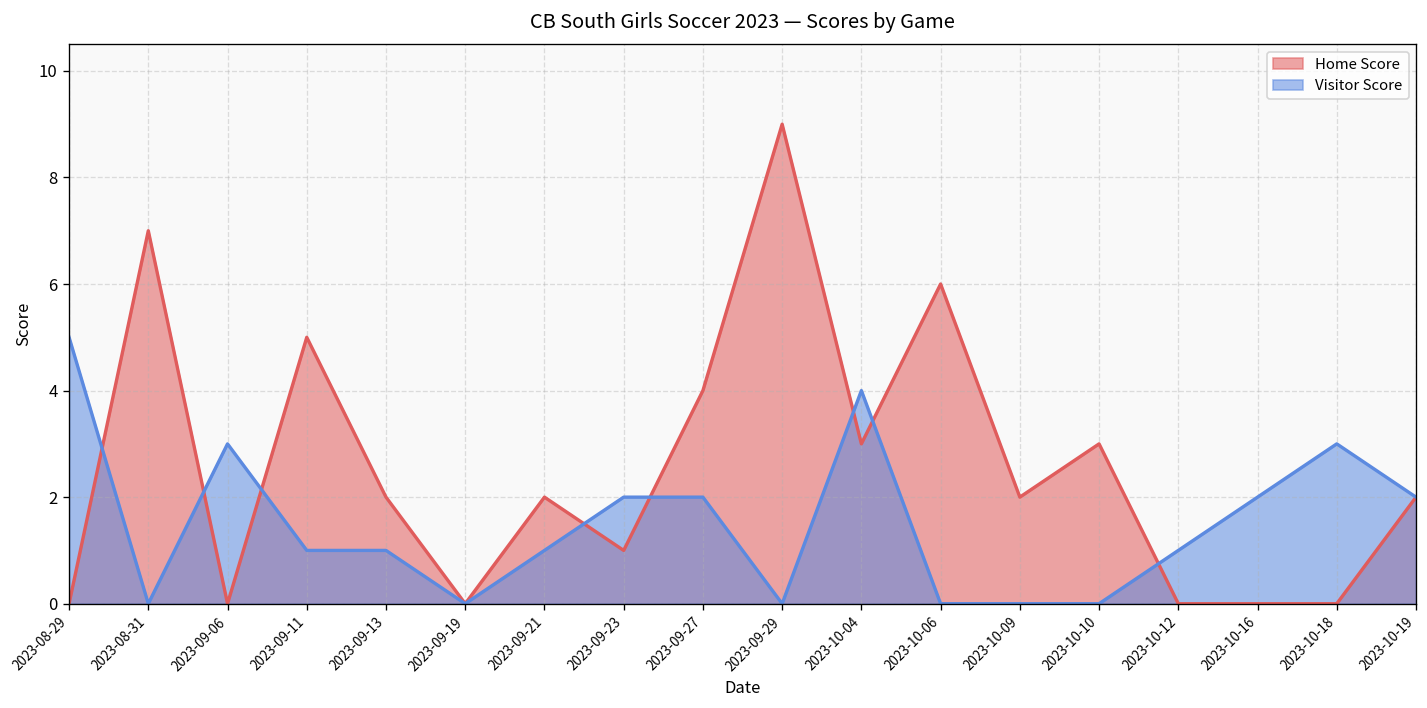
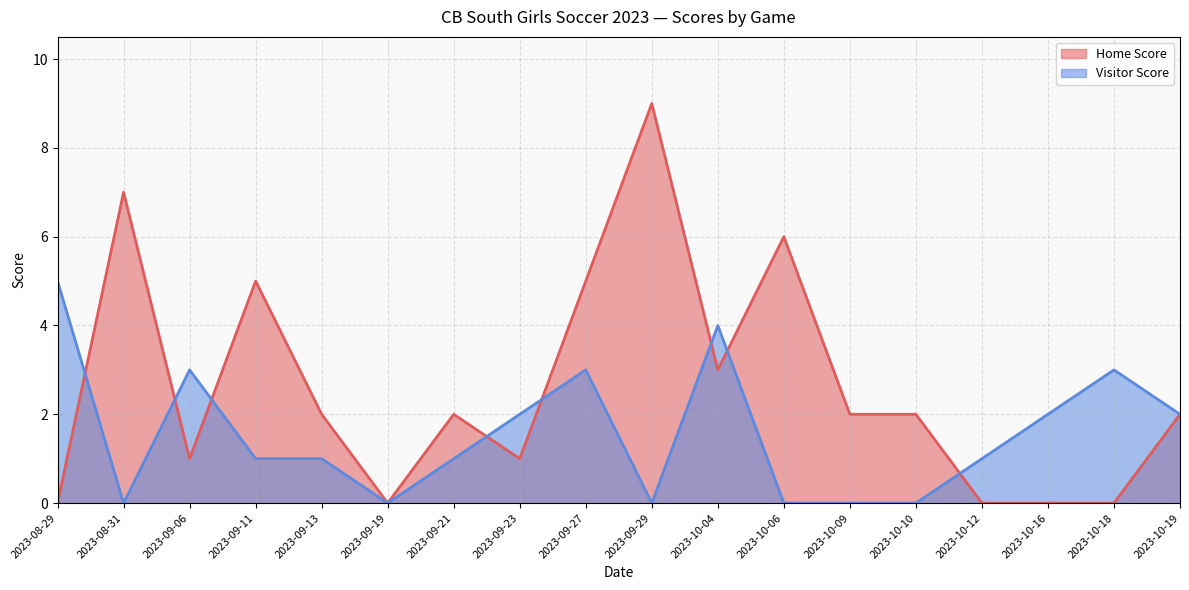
  {
    "Home Score": {
      "2023-08-29": 0,
      "2023-08-31": 7,
-     "2023-09-06": 0,
+     "2023-09-06": 1,
      "2023-09-11": 5,
      "2023-09-13": 2,
      "2023-09-21": 2,
      "2023-09-23": 1,
-     "2023-09-27": 4,
+     "2023-09-27": 5,
      "2023-09-29": 9,
      "2023-10-04": 3,
      "2023-10-06": 6,
      "2023-10-09": 2,
-     "2023-10-10": 3,
+     "2023-10-10": 2,
      "2023-10-12": 0,
      "2023-10-16": 0,
      "2023-10-18": 0
    },
    "Visitor Score": {
      "2023-08-29": 5,
      "2023-08-31": 0,
      "2023-09-06": 3,
      "2023-09-11": 1,
      "2023-09-13": 1,
      "2023-09-21": 1,
      "2023-09-23": 2,
-     "2023-09-27": 2,
+     "2023-09-27": 3,
      "2023-09-29": 0,
      "2023-10-04": 4,
      "2023-10-06": 0,
      "2023-10-09": 0,
      "2023-10-10": 0,
      "2023-10-12": 1,
      "2023-10-16": 2,
      "2023-10-18": 3
    }
  }
